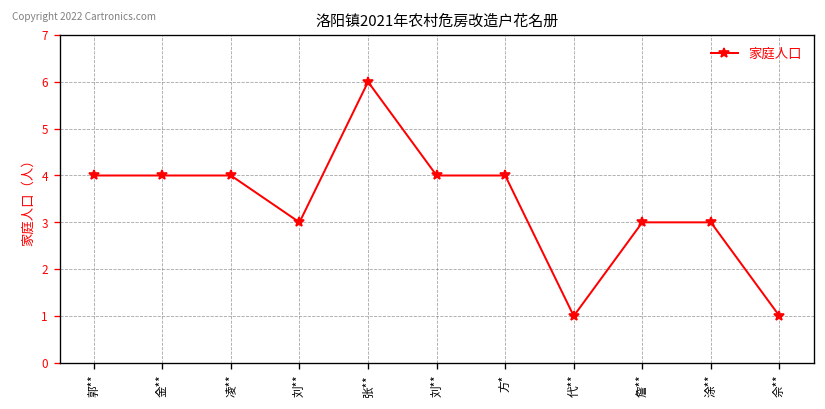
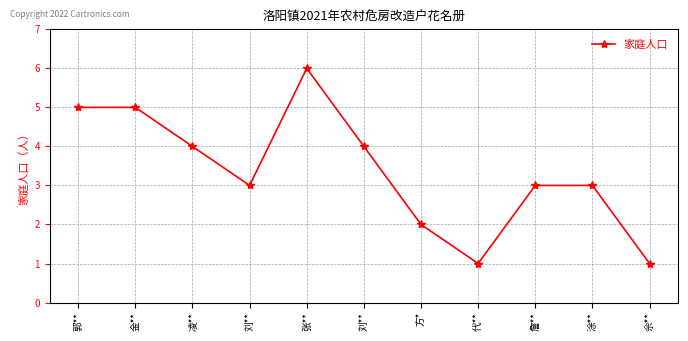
  {
-   "郭**": 4,
-   "金**": 4,
+   "郭**": 5,
+   "金**": 5,
    "凌**": 4,
    "张**": 6,
-   "方*": 4,
+   "方*": 2,
    "代**": 1,
    "詹**": 3,
    "涂**": 3,
    "佘**": 1
  }
